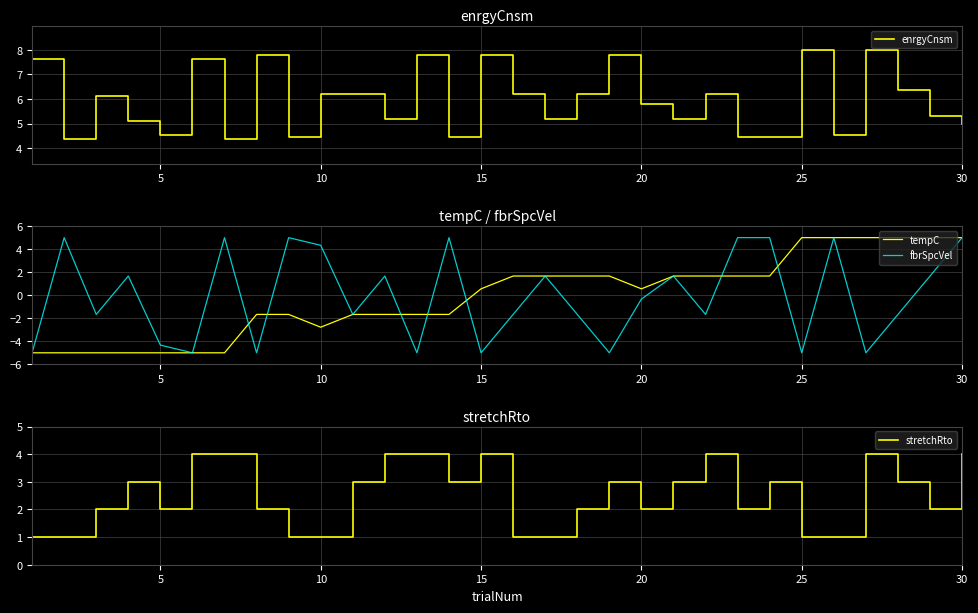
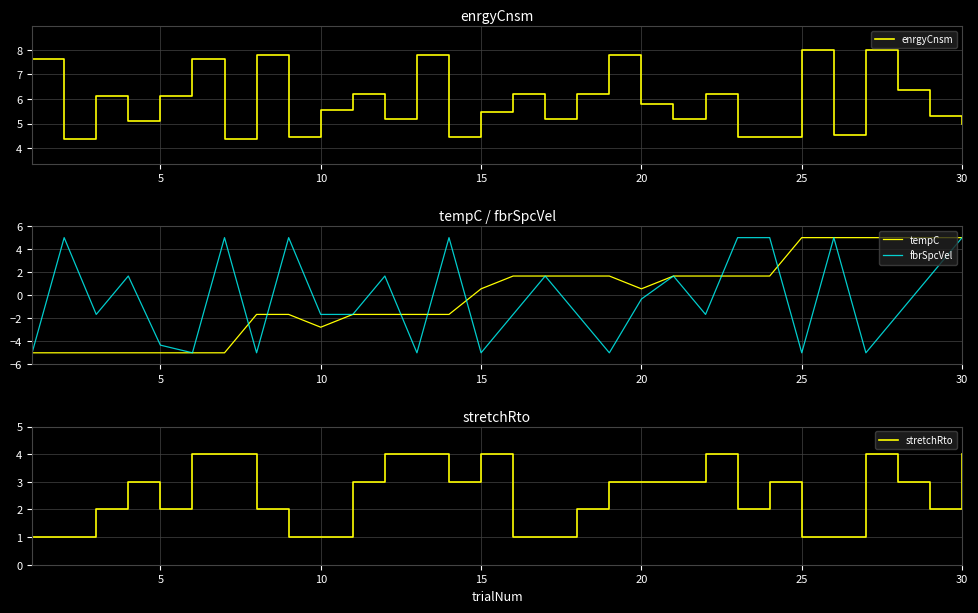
  {
    "enrgyCnsm": {
-     "5": 4.5,
-     "10": 6.2,
-     "15": 7.8,
+     "5": 6.1,
+     "10": 5.5,
+     "15": 5.5,
      "20": 5.8,
      "25": 8.0,
      "30": 5.0
    },
    "tempC / fbrSpcVel": {
      "tempC": {
        "5": -5.0,
        "10": -2.8,
        "15": 0.6,
        "20": 0.6,
        "25": 5.0
      },
      "fbrSpcVel": {
        "5": -4.3,
-       "10": 4.3,
+       "10": -1.7,
        "15": -5.0,
        "20": -0.3,
        "25": -5.0
      }
    },
    "stretchRto": {
      "5": 2,
      "10": 1,
      "15": 4,
-     "20": 2,
+     "20": 3,
      "25": 1,
      "30": 4
    }
  }
